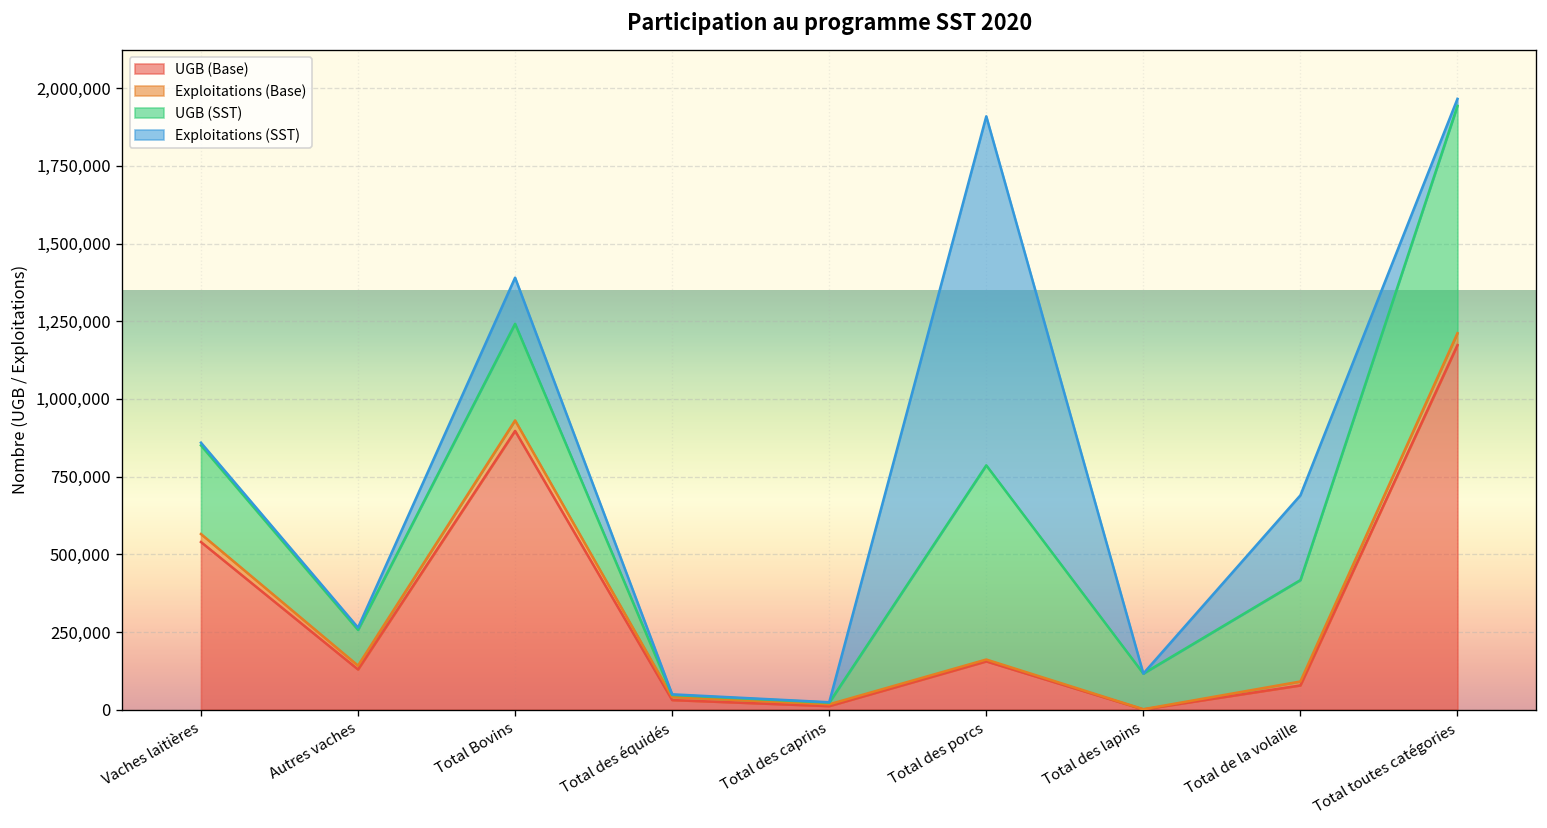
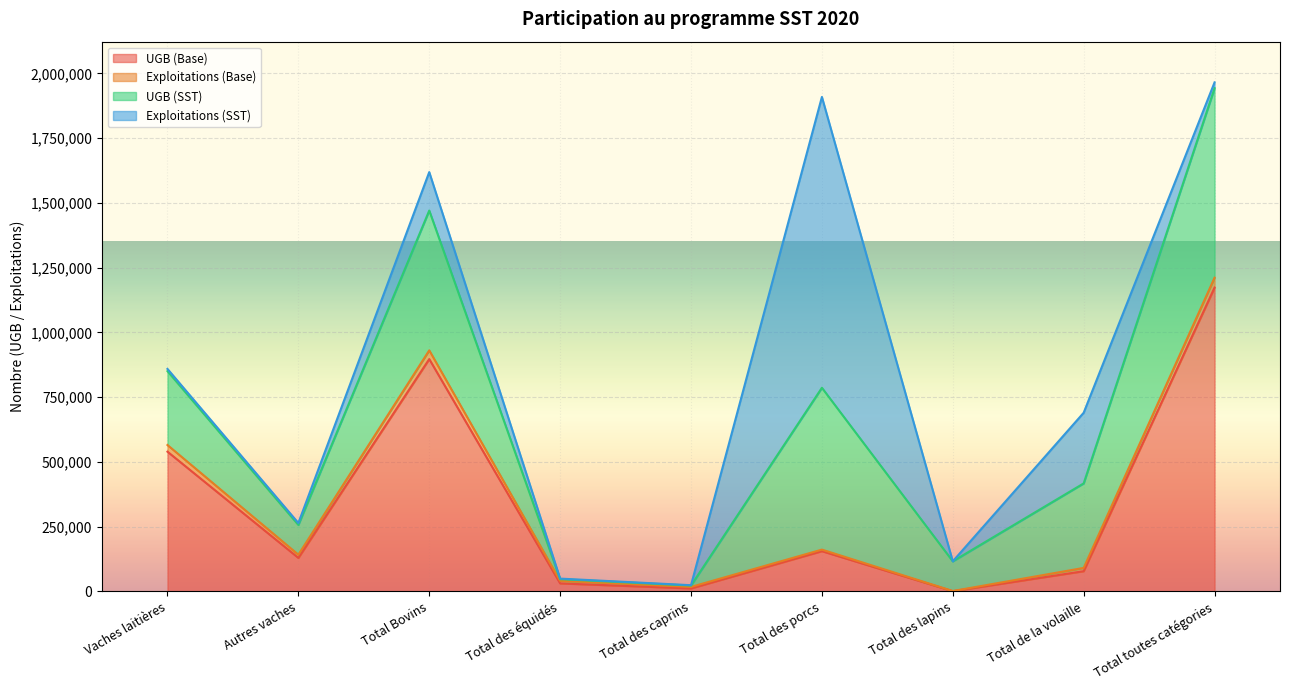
  {
    "UGB (SST)": {
-     "Total Bovins": "310,000",
+     "Total Bovins": "540,000",
      "Total des porcs": "620,000",
      "Total de la volaille": "330,000",
      "Total toutes catégories": "730,000"
    },
    "Exploitations (SST)": {
      "Total Bovins": "150,000",
      "Total des porcs": "1,120,000",
      "Total de la volaille": "270,000",
      "Total toutes catégories": "20,000"
    }
  }
